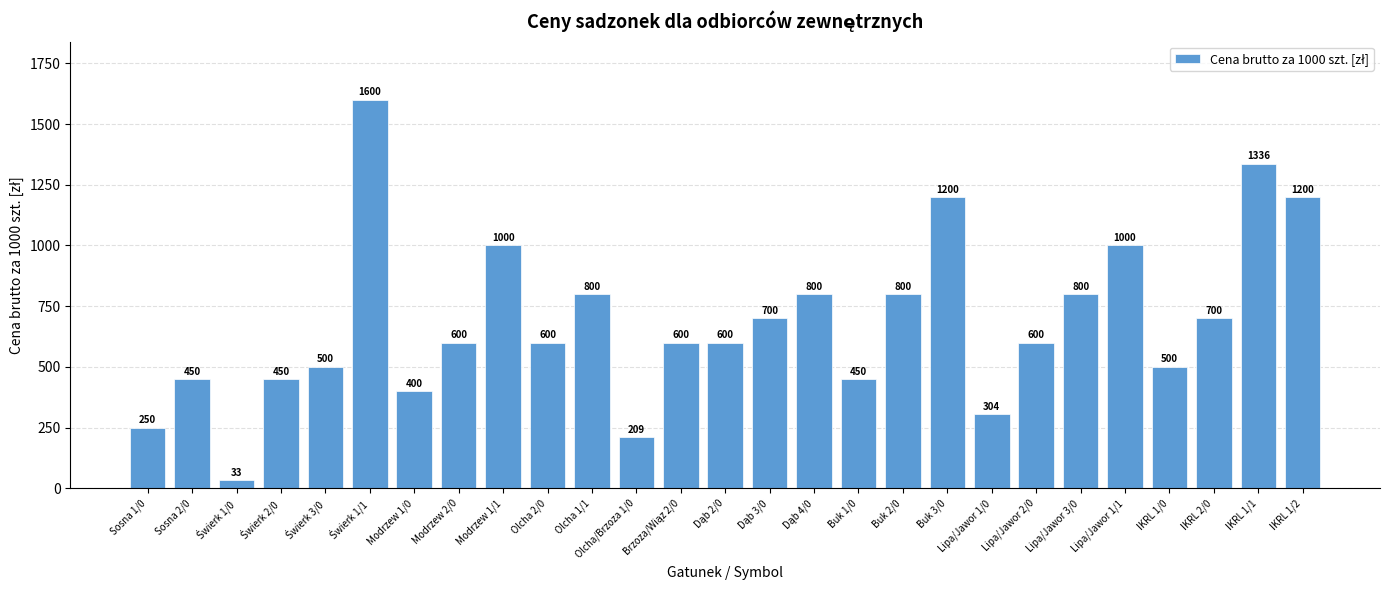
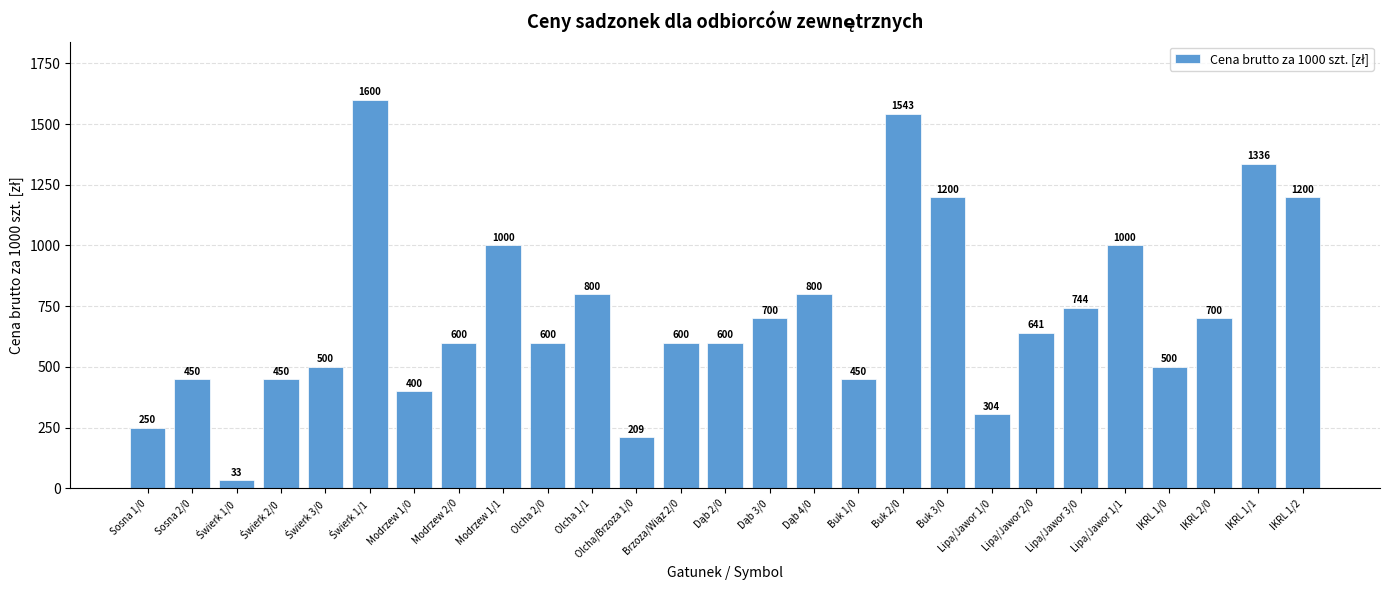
  {
    "Sosna 1/0": 250,
    "Sosna 2/0": 450,
    "Świerk 1/0": 33,
    "Świerk 2/0": 450,
    "Świerk 3/0": 500,
    "Świerk 1/1": 1600,
    "Modrzew 1/0": 400,
    "Modrzew 2/0": 600,
    "Modrzew 1/1": 1000,
    "Olcha 2/0": 600,
    "Olcha 1/1": 800,
    "Olcha/Brzoza 1/0": 209,
    "Brzoza/Wiąz 2/0": 600,
    "Dąb 2/0": 600,
    "Dąb 3/0": 700,
    "Dąb 4/0": 800,
    "Buk 1/0": 450,
-   "Buk 2/0": 800,
+   "Buk 2/0": 1543,
    "Buk 3/0": 1200,
    "Lipa/Jawor 1/0": 304,
-   "Lipa/Jawor 2/0": 600,
-   "Lipa/Jawor 3/0": 800,
+   "Lipa/Jawor 2/0": 641,
+   "Lipa/Jawor 3/0": 744,
    "Lipa/Jawor 1/1": 1000,
    "IKRL 1/0": 500,
    "IKRL 2/0": 700,
    "IKRL 1/1": 1336,
    "IKRL 1/2": 1200
  }
